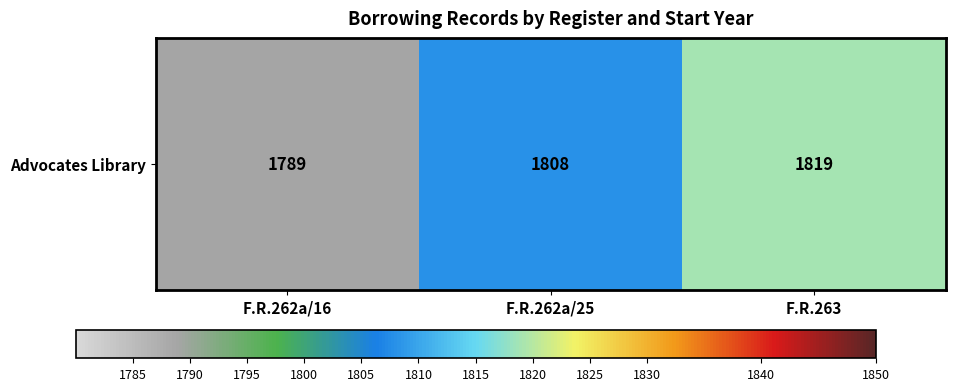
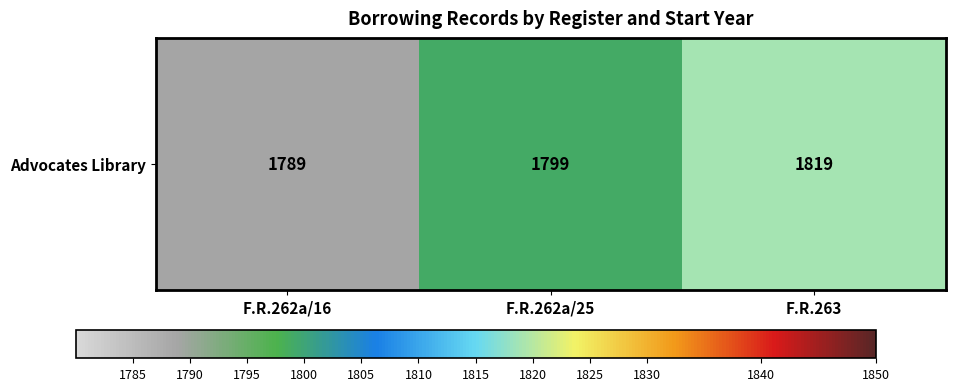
  {
    "Advocates Library": {
      "F.R.262a/16": 1789,
-     "F.R.262a/25": 1808,
+     "F.R.262a/25": 1799,
      "F.R.263": 1819
    }
  }
